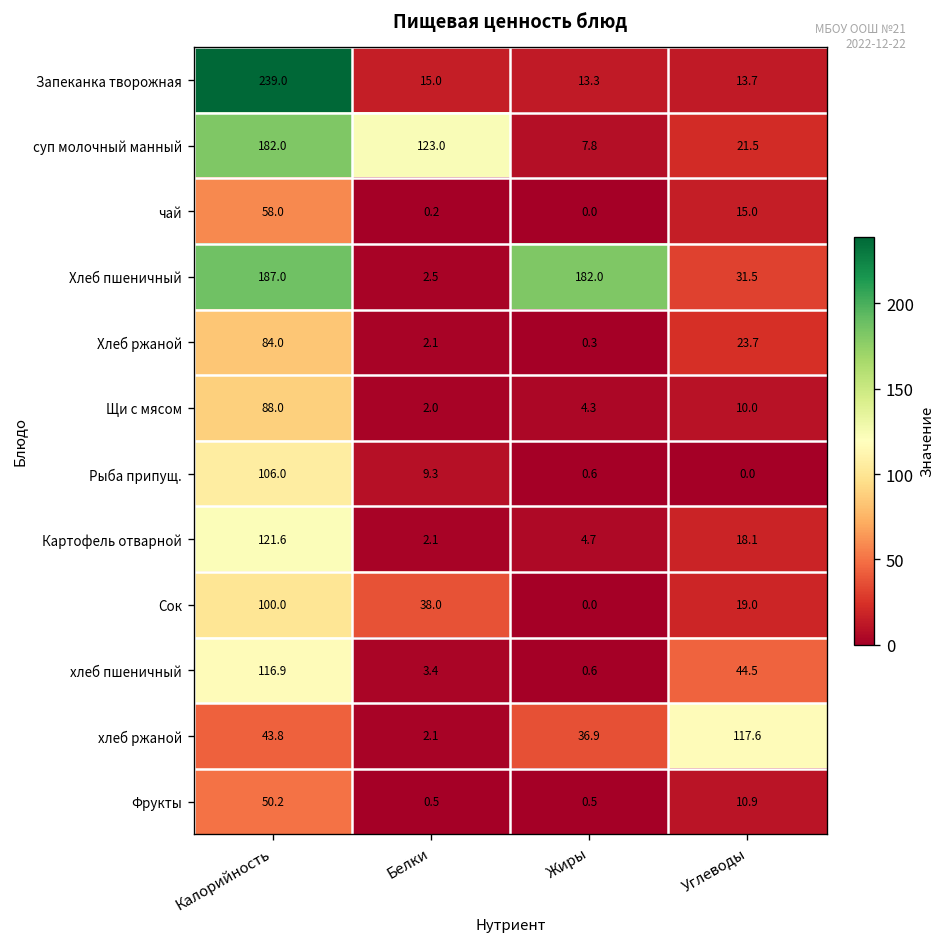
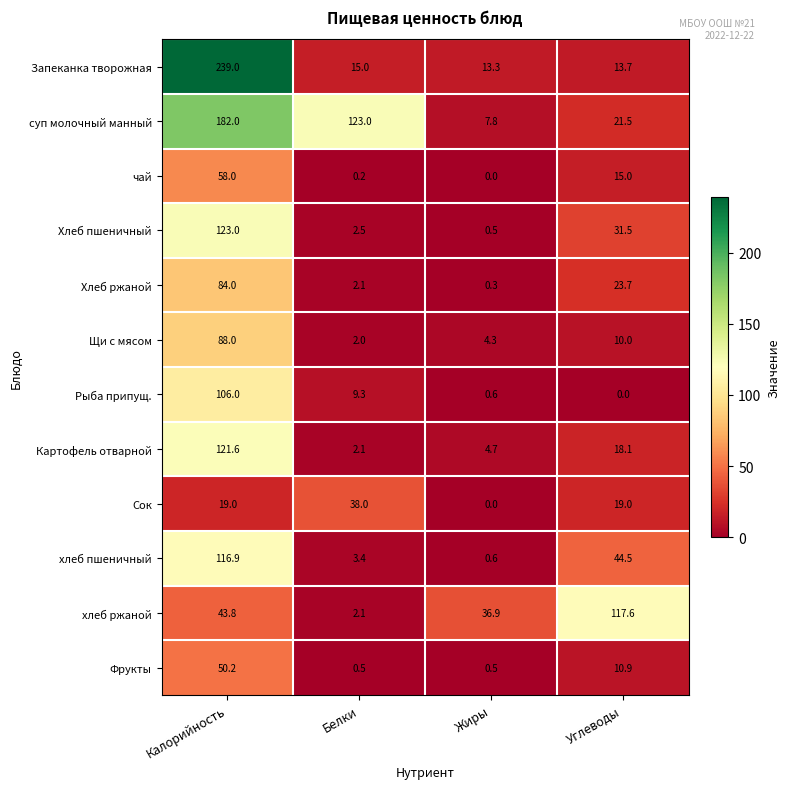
  {
    "Запеканка творожная": {
      "Калорийность": 239.0,
      "Белки": 15.0,
      "Жиры": 13.3,
      "Углеводы": 13.7
    },
    "суп молочный манный": {
      "Калорийность": 182.0,
      "Белки": 123.0,
      "Жиры": 7.8,
      "Углеводы": 21.5
    },
    "чай": {
      "Калорийность": 58.0,
      "Белки": 0.2,
      "Жиры": 0.0,
      "Углеводы": 15.0
    },
    "Хлеб пшеничный": {
-     "Калорийность": 187.0,
+     "Калорийность": 123.0,
      "Белки": 2.5,
-     "Жиры": 182.0,
+     "Жиры": 0.5,
      "Углеводы": 31.5
    },
    "Хлеб ржаной": {
      "Калорийность": 84.0,
      "Белки": 2.1,
      "Жиры": 0.3,
      "Углеводы": 23.7
    },
    "Щи с мясом": {
      "Калорийность": 88.0,
      "Белки": 2.0,
      "Жиры": 4.3,
      "Углеводы": 10.0
    },
    "Рыба припущ.": {
      "Калорийность": 106.0,
      "Белки": 9.3,
      "Жиры": 0.6,
      "Углеводы": 0.0
    },
    "Картофель отварной": {
      "Калорийность": 121.6,
      "Белки": 2.1,
      "Жиры": 4.7,
      "Углеводы": 18.1
    },
    "Сок": {
-     "Калорийность": 100.0,
+     "Калорийность": 19.0,
      "Белки": 38.0,
      "Жиры": 0.0,
      "Углеводы": 19.0
    },
    "хлеб пшеничный": {
      "Калорийность": 116.9,
      "Белки": 3.4,
      "Жиры": 0.6,
      "Углеводы": 44.5
    },
    "хлеб ржаной": {
      "Калорийность": 43.8,
      "Белки": 2.1,
      "Жиры": 36.9,
      "Углеводы": 117.6
    },
    "Фрукты": {
      "Калорийность": 50.2,
      "Белки": 0.5,
      "Жиры": 0.5,
      "Углеводы": 10.9
    }
  }
